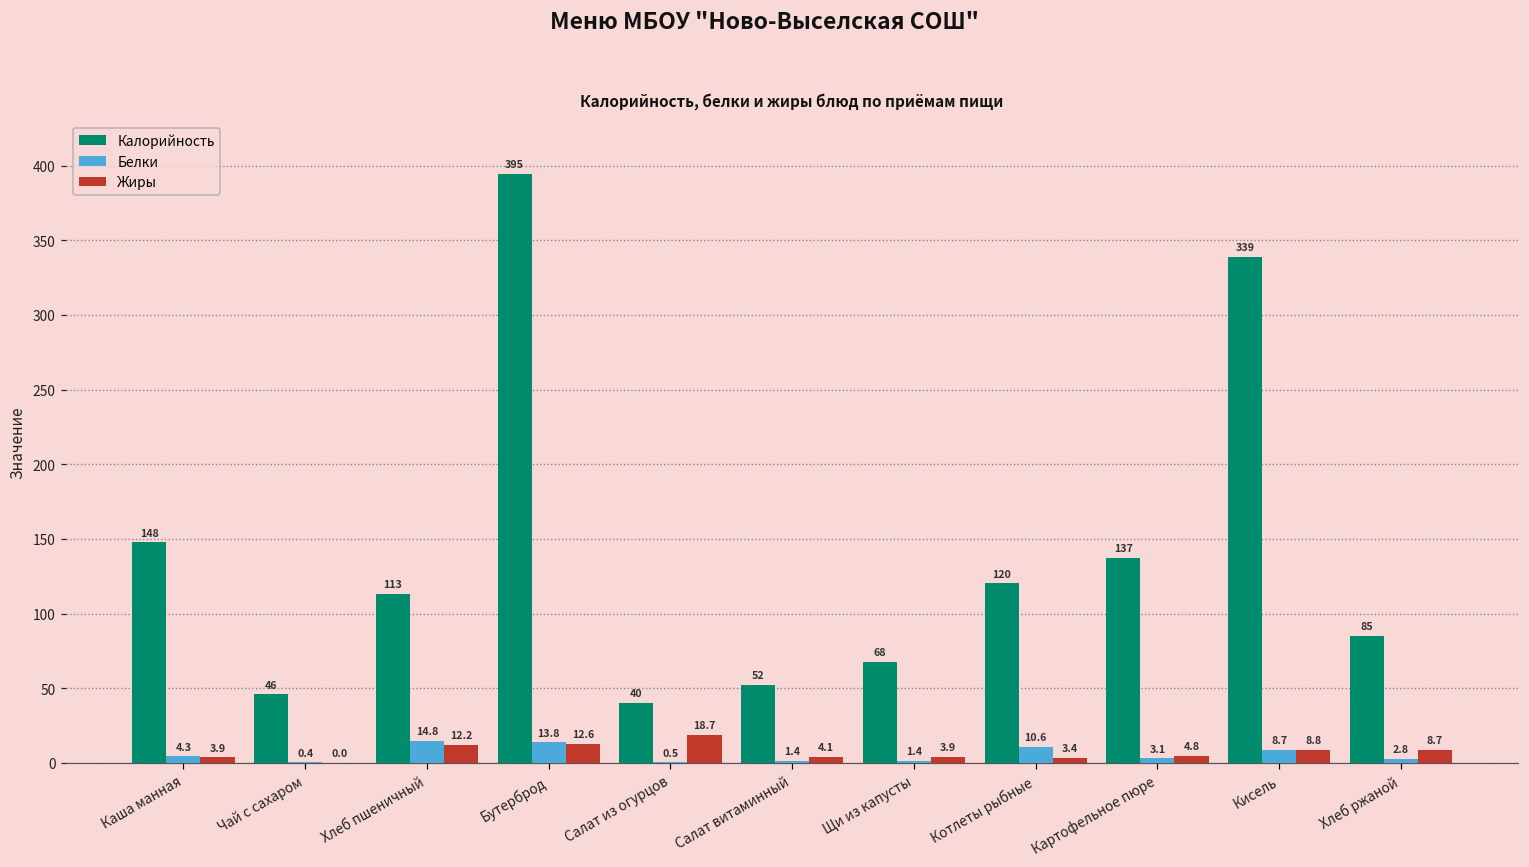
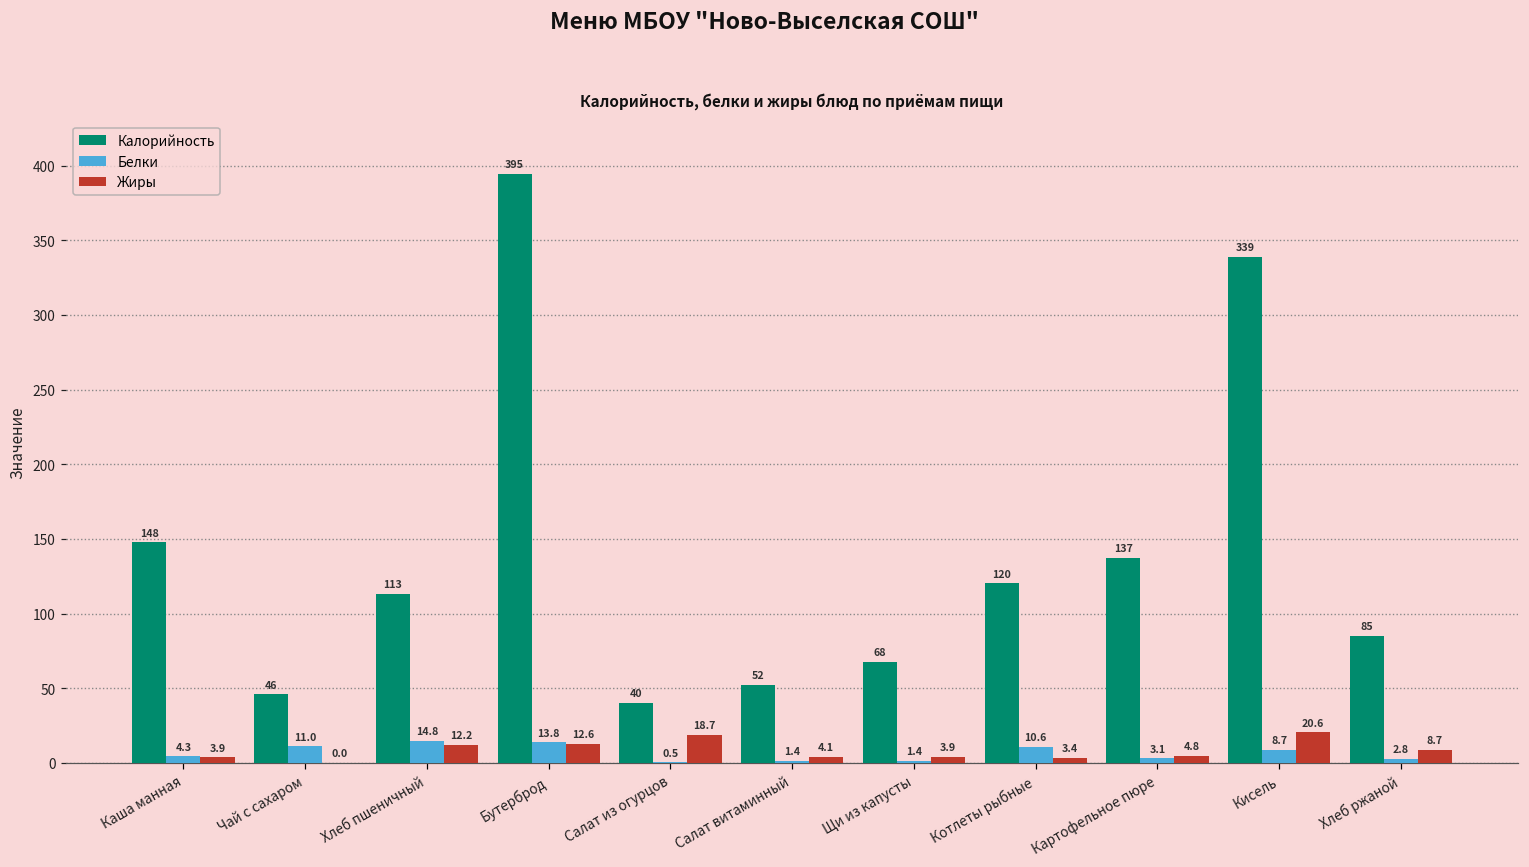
  {
    "Калорийность": {
      "Каша манная": 148,
      "Чай с сахаром": 46,
      "Хлеб пшеничный": 113,
      "Бутерброд": 395,
      "Салат из огурцов": 40,
      "Салат витаминный": 52,
      "Щи из капусты": 68,
      "Котлеты рыбные": 120,
      "Картофельное пюре": 137,
      "Кисель": 339,
      "Хлеб ржаной": 85
    },
    "Белки": {
      "Каша манная": 4.3,
-     "Чай с сахаром": 0.4,
+     "Чай с сахаром": 11.0,
      "Хлеб пшеничный": 14.8,
      "Бутерброд": 13.8,
      "Салат из огурцов": 0.5,
      "Салат витаминный": 1.4,
      "Щи из капусты": 1.4,
      "Котлеты рыбные": 10.6,
      "Картофельное пюре": 3.1,
      "Кисель": 8.7,
      "Хлеб ржаной": 2.8
    },
    "Жиры": {
      "Каша манная": 3.9,
      "Чай с сахаром": 0.0,
      "Хлеб пшеничный": 12.2,
      "Бутерброд": 12.6,
      "Салат из огурцов": 18.7,
      "Салат витаминный": 4.1,
      "Щи из капусты": 3.9,
      "Котлеты рыбные": 3.4,
      "Картофельное пюре": 4.8,
-     "Кисель": 8.8,
+     "Кисель": 20.6,
      "Хлеб ржаной": 8.7
    }
  }
